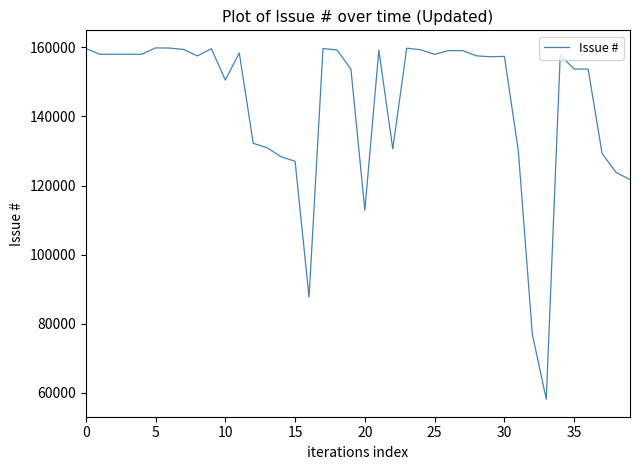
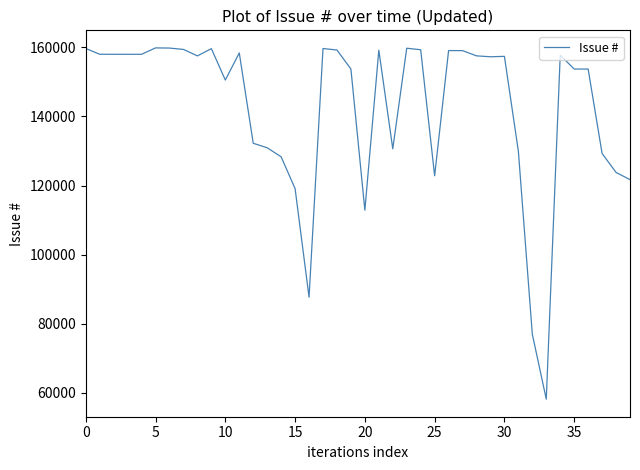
  {
    "0": 160000,
    "5": 160000,
    "10": 151000,
-   "15": 127000,
+   "15": 119000,
    "20": 113000,
-   "25": 158000,
+   "25": 123000,
    "30": 157000,
    "35": 154000
  }
